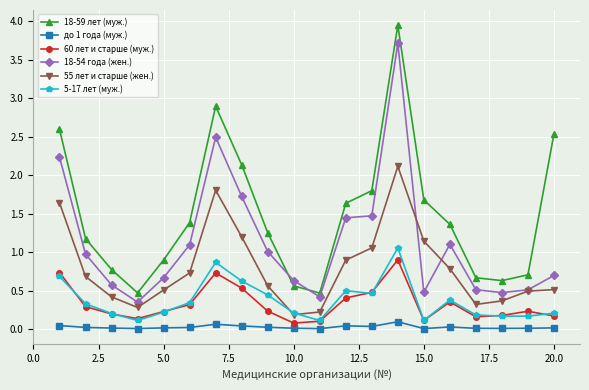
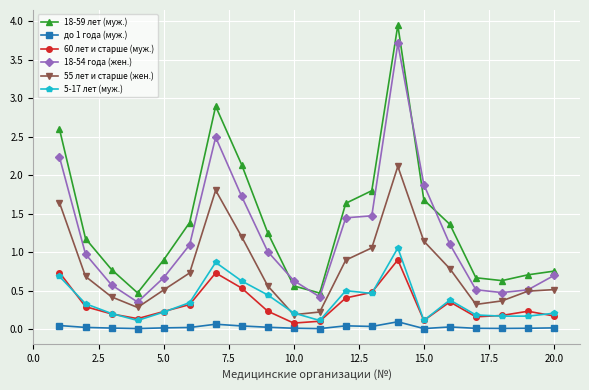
  {
    "18-59 лет (муж.)": {
      "5.0": 0.9,
      "10.0": 0.6,
      "15.0": 1.7,
-     "20.0": 2.5
+     "20.0": 0.8
    },
    "до 1 года (муж.)": {
      "5.0": 0.0,
      "10.0": 0.0,
      "15.0": 0.0,
      "20.0": 0.0
    },
    "60 лет и старше (муж.)": {
      "10.0": 0.1,
      "20.0": 0.2
    },
    "18-54 года (жен.)": {
      "5.0": 0.7,
      "10.0": 0.6,
-     "15.0": 0.5,
+     "15.0": 1.9,
      "20.0": 0.7
    },
    "55 лет и старше (жен.)": {
      "5.0": 0.5,
      "15.0": 1.1,
      "20.0": 0.5
    },
    "5-17 лет (муж.)": {
      "20.0": 0.2
    }
  }
